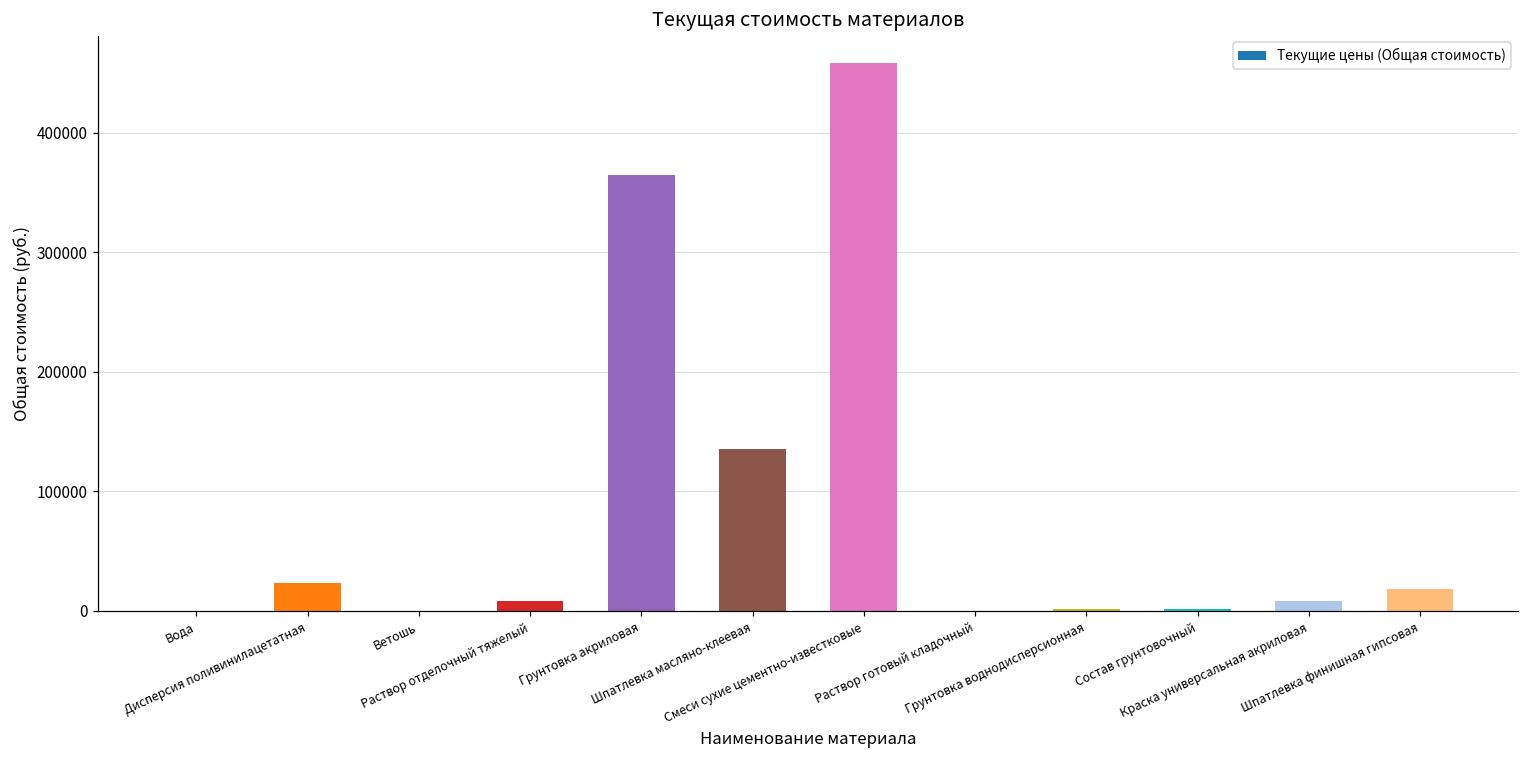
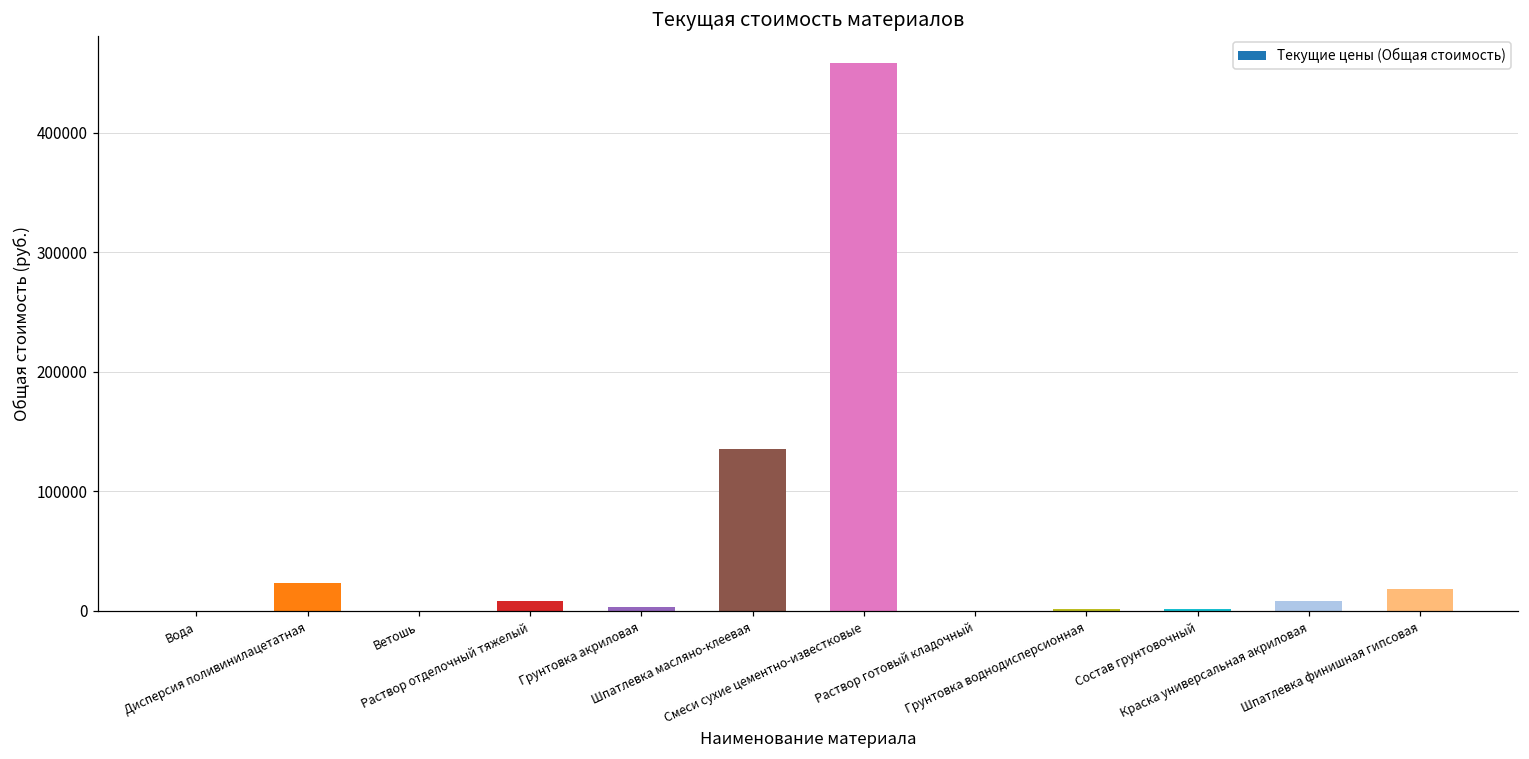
  {
    "Дисперсия поливинилацетатная": 24000,
    "Раствор отделочный тяжелый": 9000,
-   "Грунтовка акриловая": 364000,
+   "Грунтовка акриловая": 4000,
    "Шпатлевка масляно-клеевая": 135000,
    "Смеси сухие цементно-известковые": 459000,
    "Краска универсальная акриловая": 9000,
    "Шпатлевка финишная гипсовая": 18000
  }
